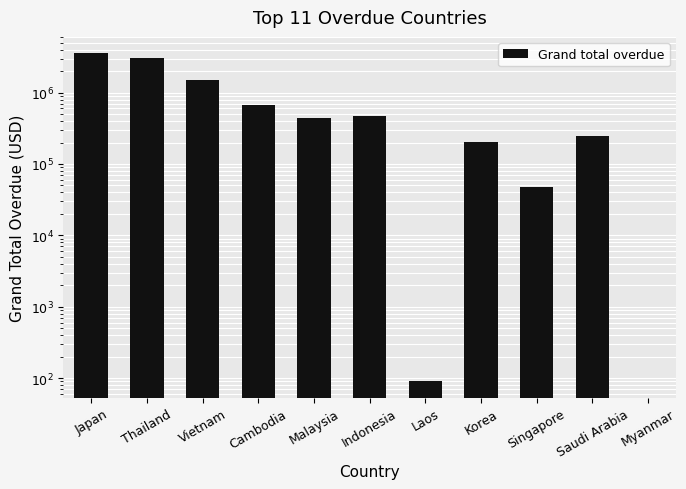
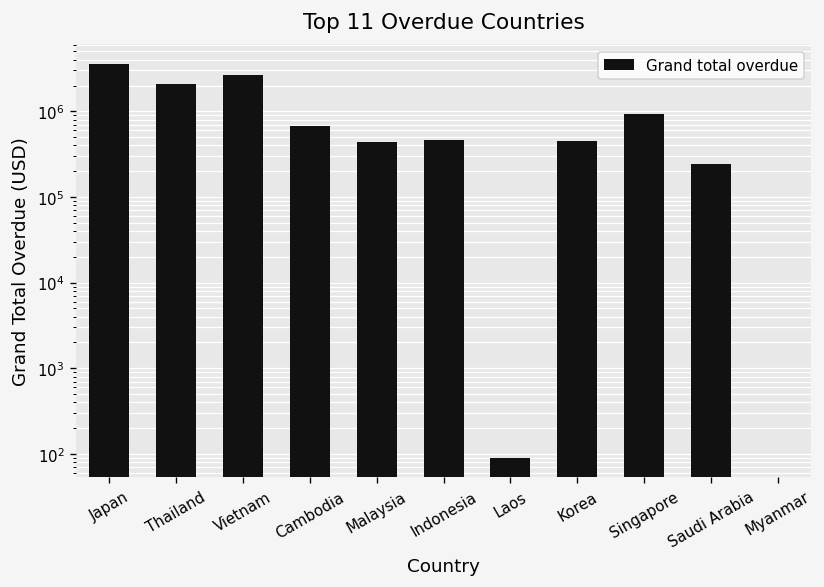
  {
    "Japan": 4000000,
-   "Thailand": 3000000,
-   "Vietnam": 1500000,
+   "Thailand": 2100000,
+   "Vietnam": 2700000,
    "Cambodia": 700000,
    "Malaysia": 400000,
    "Indonesia": 500000,
    "Laos": 90,
-   "Korea": 200000,
-   "Singapore": 50000,
+   "Korea": 500000,
+   "Singapore": 900000,
    "Saudi Arabia": 240000
  }
